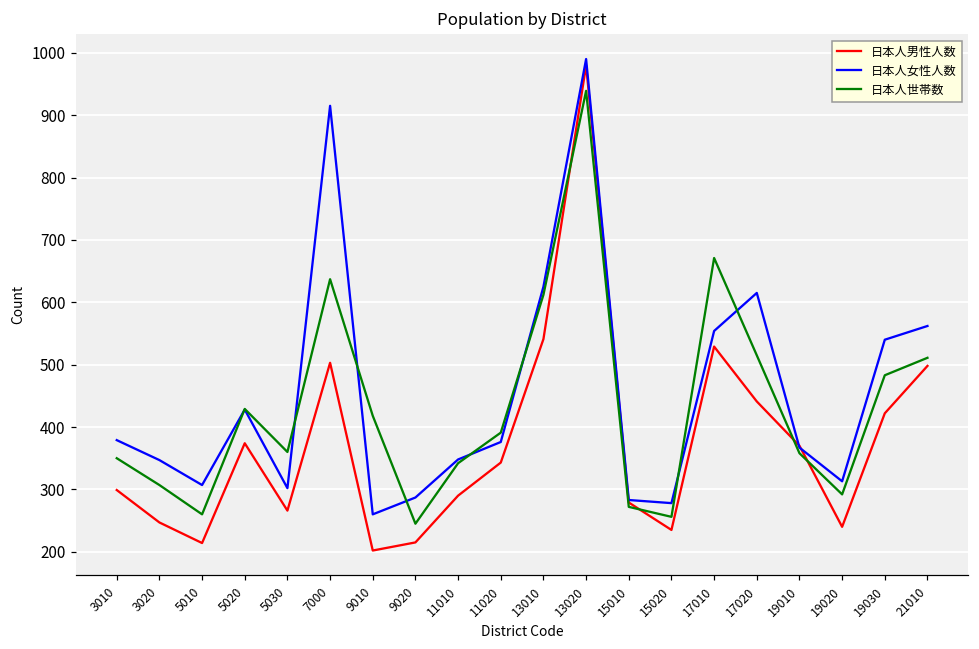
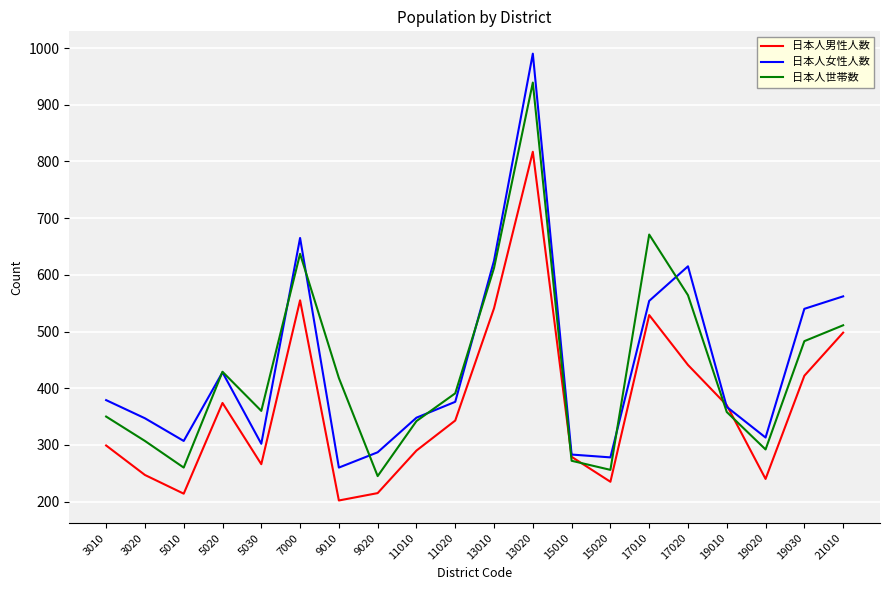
  {
    "日本人男性人数": {
      "3010": 300,
      "3020": 250,
      "5010": 210,
      "5020": 370,
      "5030": 270,
-     "7000": 500,
+     "7000": 560,
      "9010": 200,
      "9020": 220,
      "11010": 290,
      "11020": 340,
      "13010": 540,
-     "13020": 980,
+     "13020": 820,
      "15020": 240,
      "17010": 530,
      "17020": 440,
      "19020": 240,
      "19030": 420,
      "21010": 500
    },
    "日本人女性人数": {
      "3010": 380,
      "3020": 350,
      "5010": 310,
      "5030": 300,
-     "7000": 920,
+     "7000": 670,
      "9010": 260,
      "9020": 290,
      "11010": 350,
      "11020": 380,
      "13010": 630,
      "13020": 990,
      "15020": 280,
      "17010": 550,
      "17020": 620,
      "19020": 310,
      "19030": 540,
      "21010": 560
    },
    "日本人世帯数": {
      "3010": 350,
      "3020": 310,
      "5010": 260,
      "5030": 360,
      "7000": 640,
      "9010": 420,
      "9020": 250,
      "11010": 340,
      "11020": 390,
      "13010": 610,
      "13020": 940,
      "15010": 270,
      "15020": 260,
      "17010": 670,
-     "17020": 520,
+     "17020": 560,
      "19010": 360,
      "19020": 290,
      "19030": 480,
      "21010": 510
    }
  }
